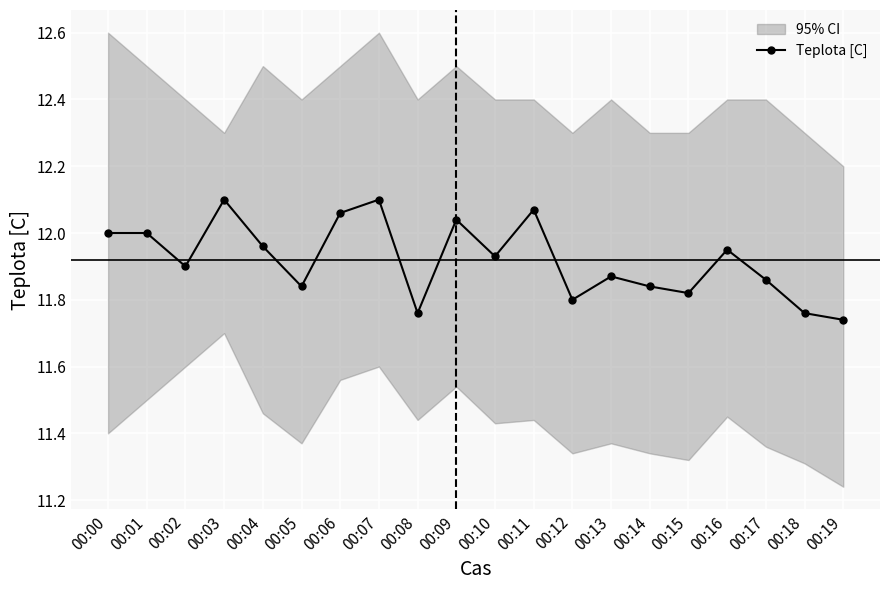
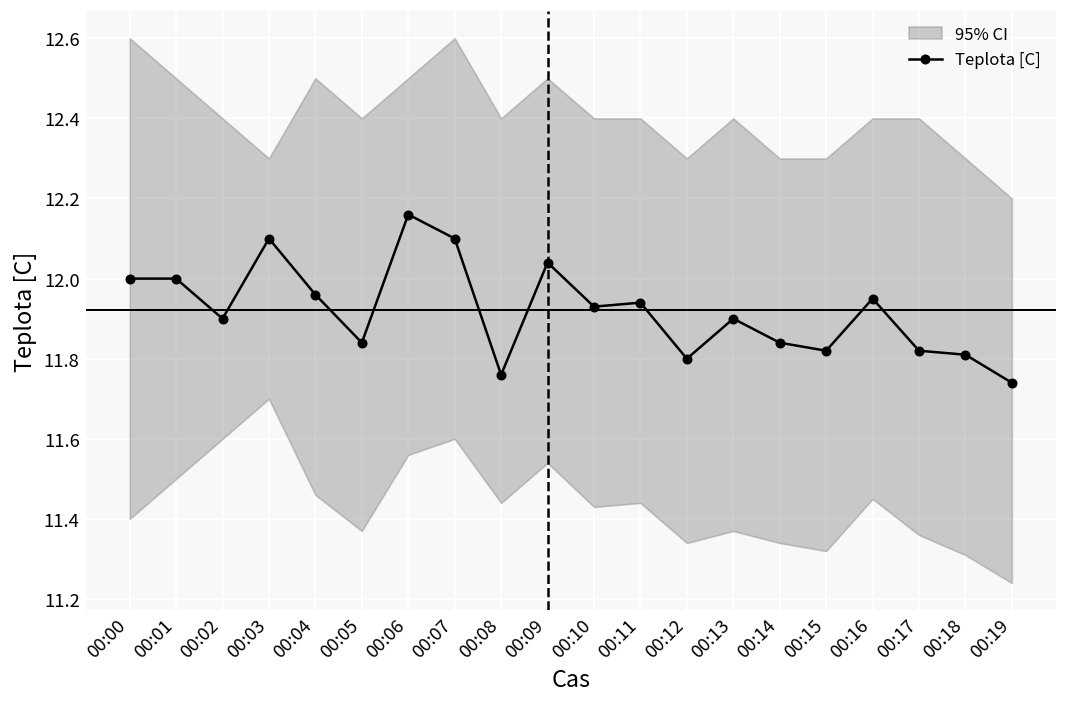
  {
    "Teplota [C]": {
      "00:00": 12.00,
      "00:01": 12.00,
      "00:02": 11.90,
      "00:03": 12.10,
      "00:04": 11.96,
      "00:05": 11.84,
-     "00:06": 12.06,
+     "00:06": 12.16,
      "00:07": 12.10,
      "00:08": 11.76,
      "00:09": 12.04,
      "00:10": 11.93,
-     "00:11": 12.07,
+     "00:11": 11.94,
      "00:12": 11.80,
-     "00:13": 11.87,
+     "00:13": 11.90,
      "00:14": 11.84,
      "00:15": 11.82,
      "00:16": 11.95,
-     "00:17": 11.86,
-     "00:18": 11.76,
+     "00:17": 11.82,
+     "00:18": 11.81,
      "00:19": 11.74
    }
  }
